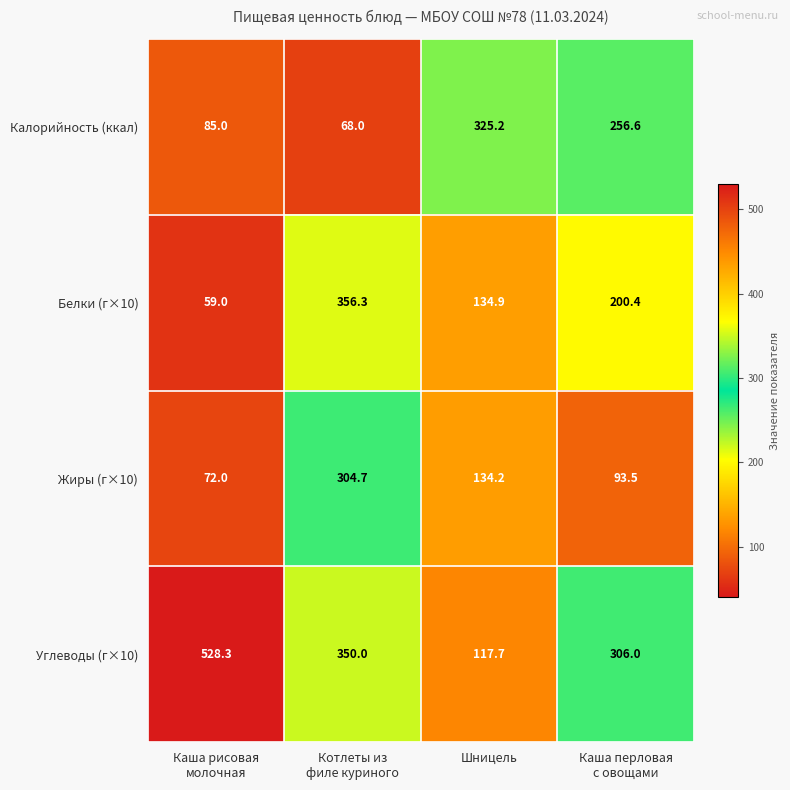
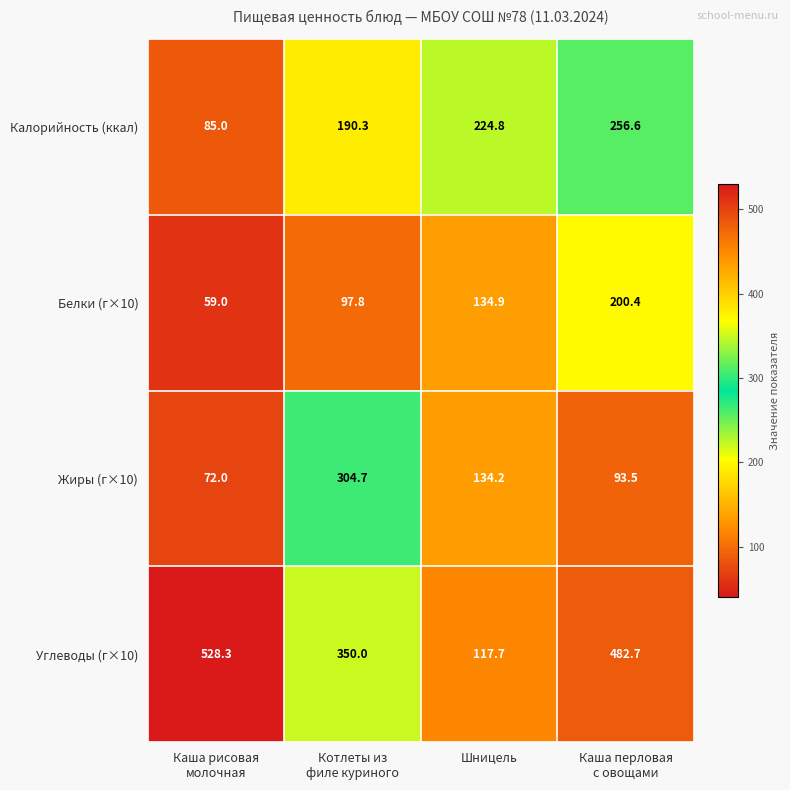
  {
    "Калорийность (ккал)": {
      "Каша рисовая молочная": 85.0,
-     "Котлеты из филе куриного": 68.0,
-     "Шницель": 325.2,
+     "Котлеты из филе куриного": 190.3,
+     "Шницель": 224.8,
      "Каша перловая с овощами": 256.6
    },
    "Белки (г×10)": {
      "Каша рисовая молочная": 59.0,
-     "Котлеты из филе куриного": 356.3,
+     "Котлеты из филе куриного": 97.8,
      "Шницель": 134.9,
      "Каша перловая с овощами": 200.4
    },
    "Жиры (г×10)": {
      "Каша рисовая молочная": 72.0,
      "Котлеты из филе куриного": 304.7,
      "Шницель": 134.2,
      "Каша перловая с овощами": 93.5
    },
    "Углеводы (г×10)": {
      "Каша рисовая молочная": 528.3,
      "Котлеты из филе куриного": 350.0,
      "Шницель": 117.7,
-     "Каша перловая с овощами": 306.0
+     "Каша перловая с овощами": 482.7
    }
  }
